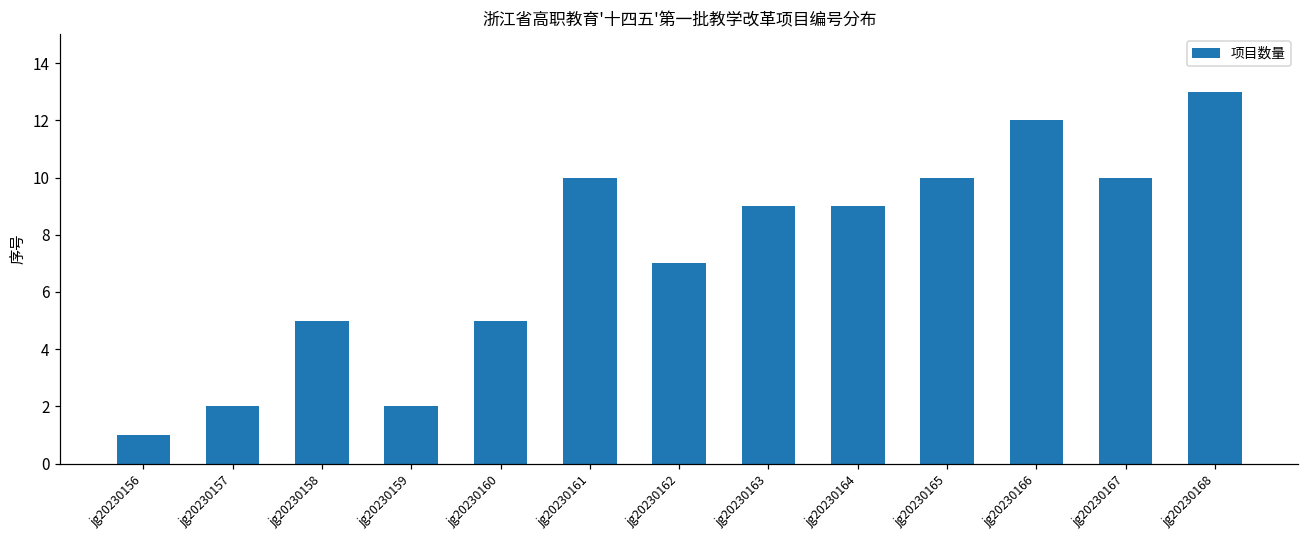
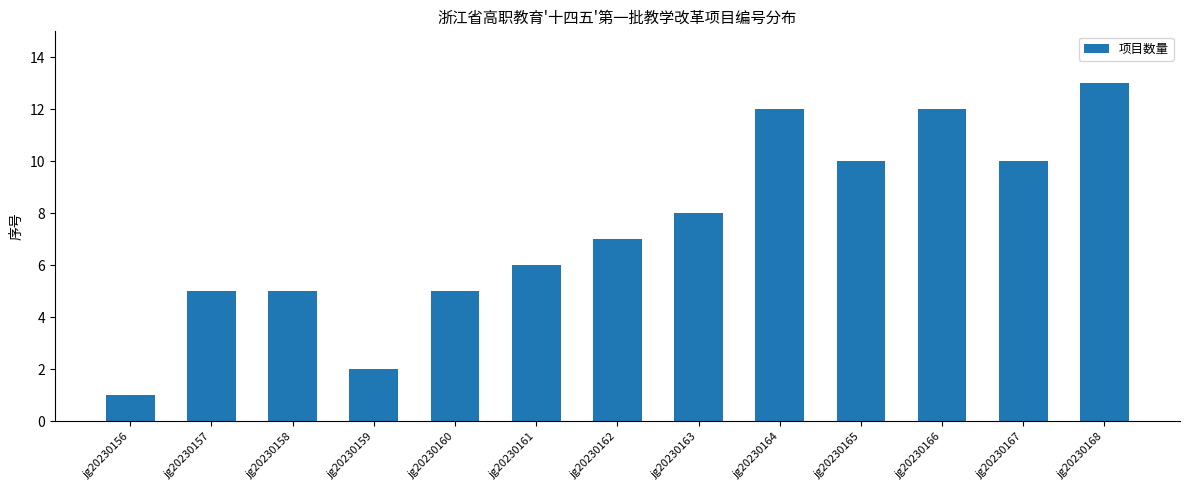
  {
    "jg20230156": 1,
-   "jg20230157": 2,
+   "jg20230157": 5,
    "jg20230158": 5,
    "jg20230159": 2,
    "jg20230160": 5,
-   "jg20230161": 10,
+   "jg20230161": 6,
    "jg20230162": 7,
-   "jg20230163": 9,
-   "jg20230164": 9,
+   "jg20230163": 8,
+   "jg20230164": 12,
    "jg20230165": 10,
    "jg20230166": 12,
    "jg20230167": 10,
    "jg20230168": 13
  }
